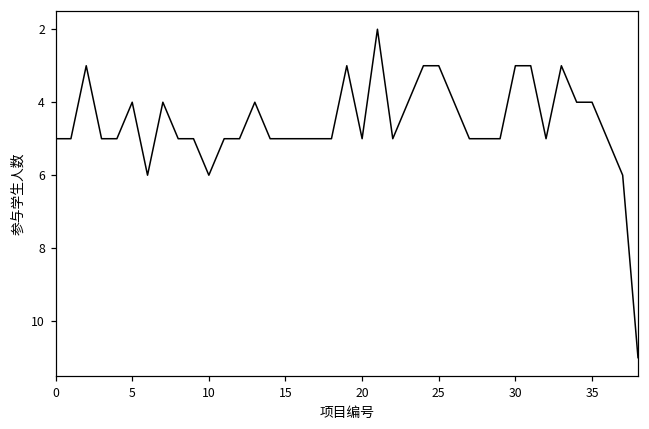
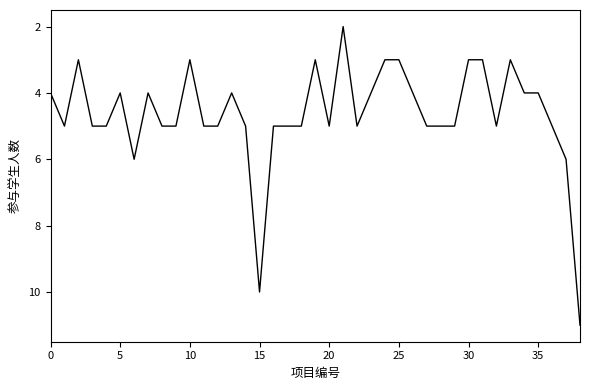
  {
-   "0": 5,
+   "0": 4,
    "5": 4,
-   "10": 6,
-   "15": 5,
+   "10": 3,
+   "15": 10,
    "20": 5,
    "25": 3,
    "30": 3,
    "35": 4
  }
